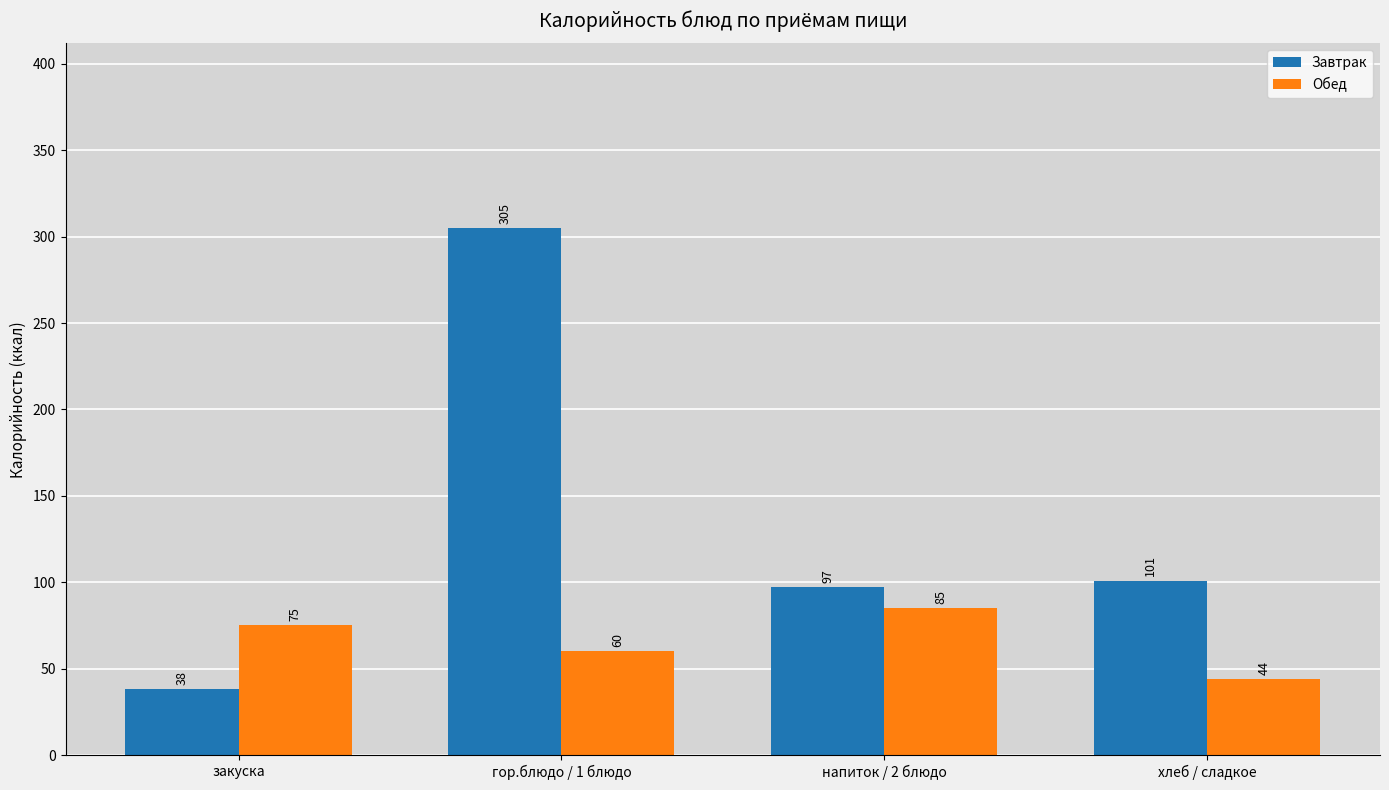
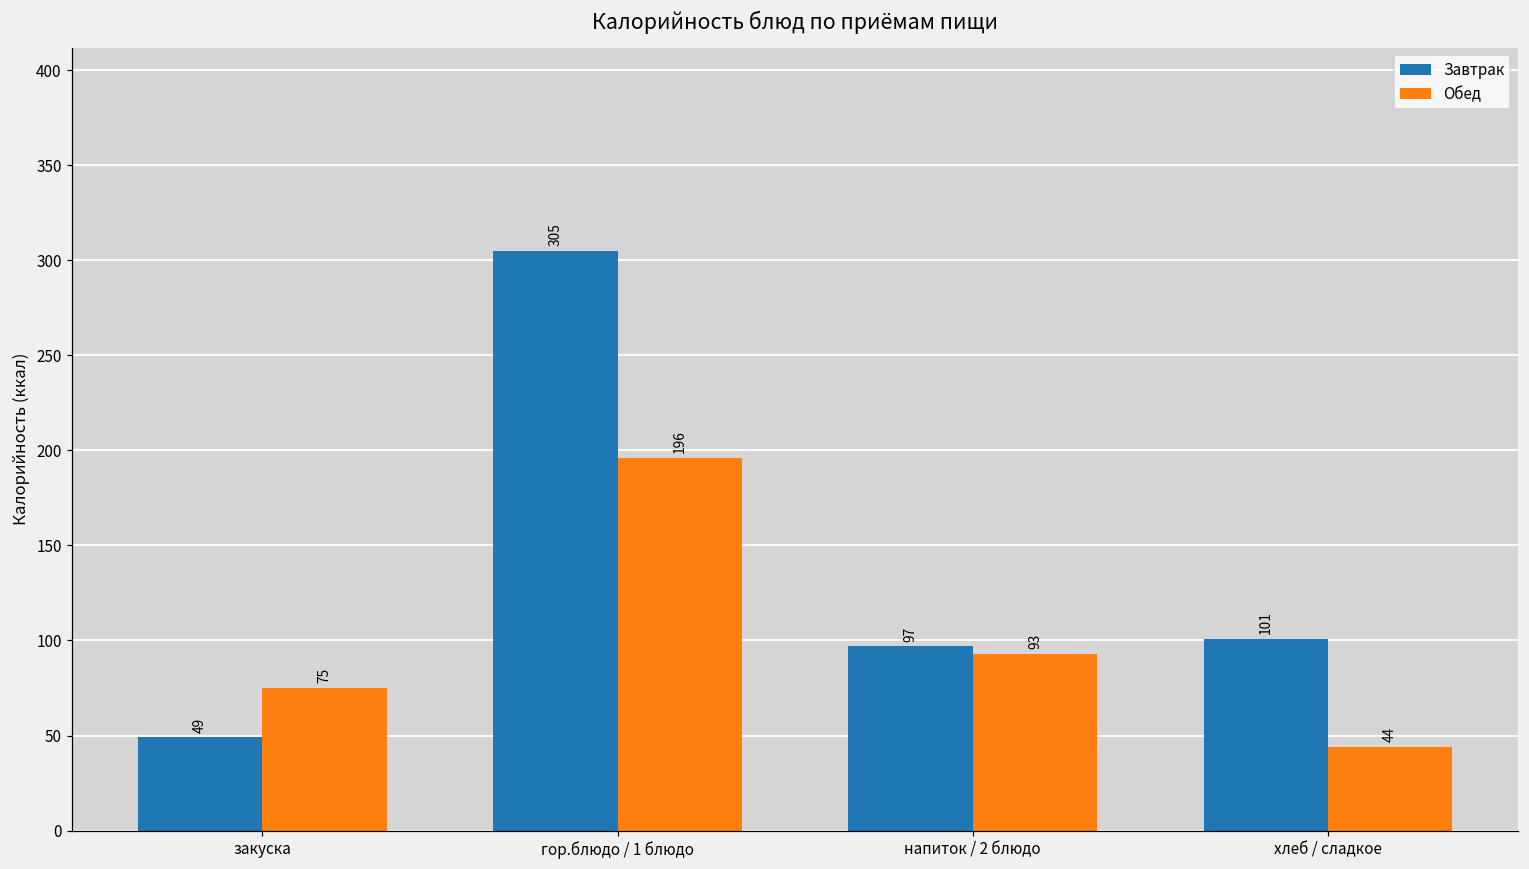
  {
    "Завтрак": {
-     "закуска": 38,
+     "закуска": 49,
      "гор.блюдо / 1 блюдо": 305,
      "напиток / 2 блюдо": 97,
      "хлеб / сладкое": 101
    },
    "Обед": {
      "закуска": 75,
-     "гор.блюдо / 1 блюдо": 60,
-     "напиток / 2 блюдо": 85,
+     "гор.блюдо / 1 блюдо": 196,
+     "напиток / 2 блюдо": 93,
      "хлеб / сладкое": 44
    }
  }
